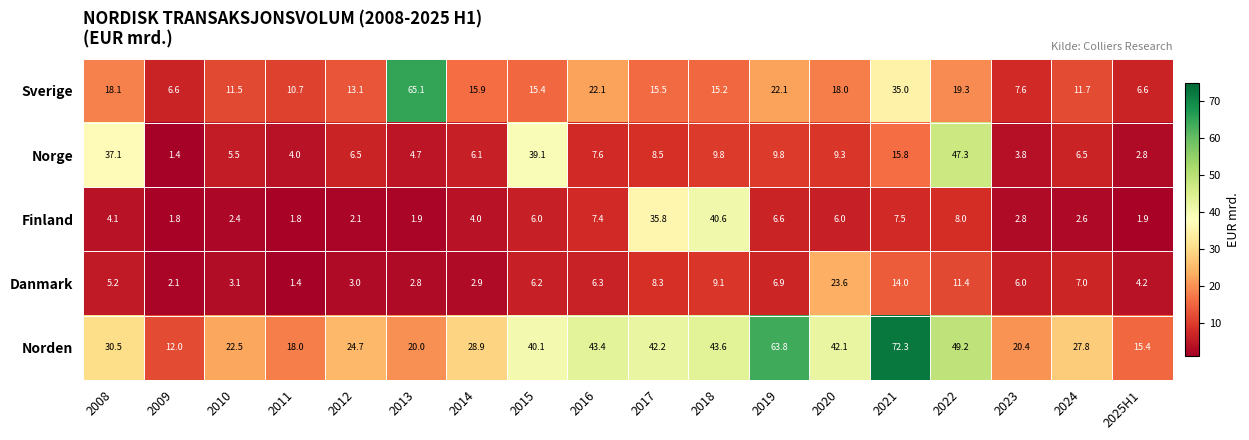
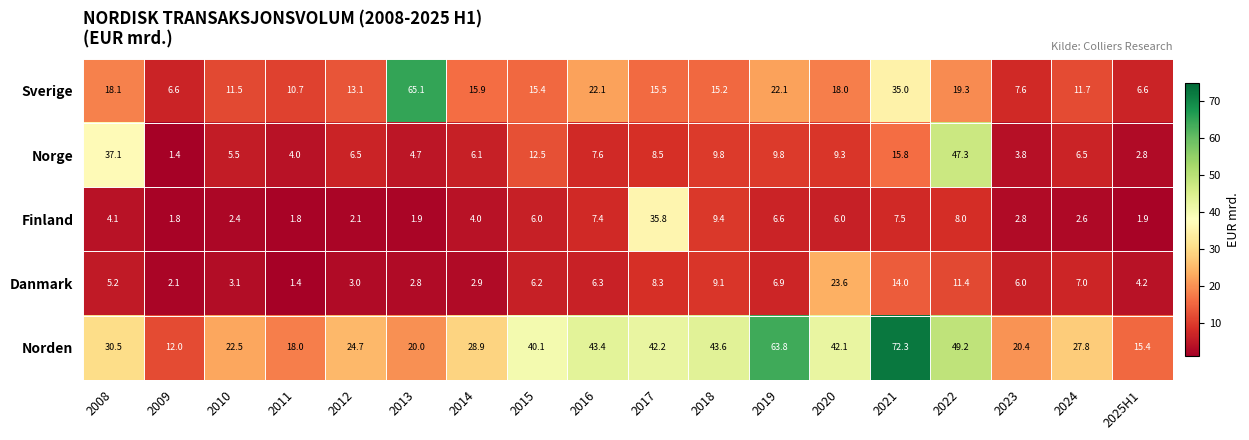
  {
    "Sverige": {
      "2008": 18.1,
      "2009": 6.6,
      "2010": 11.5,
      "2011": 10.7,
      "2012": 13.1,
      "2013": 65.1,
      "2014": 15.9,
      "2015": 15.4,
      "2016": 22.1,
      "2017": 15.5,
      "2018": 15.2,
      "2019": 22.1,
      "2020": 18.0,
      "2021": 35.0,
      "2022": 19.3,
      "2023": 7.6,
      "2024": 11.7,
      "2025H1": 6.6
    },
    "Norge": {
      "2008": 37.1,
      "2009": 1.4,
      "2010": 5.5,
      "2011": 4.0,
      "2012": 6.5,
      "2013": 4.7,
      "2014": 6.1,
-     "2015": 39.1,
+     "2015": 12.5,
      "2016": 7.6,
      "2017": 8.5,
      "2018": 9.8,
      "2019": 9.8,
      "2020": 9.3,
      "2021": 15.8,
      "2022": 47.3,
      "2023": 3.8,
      "2024": 6.5,
      "2025H1": 2.8
    },
    "Finland": {
      "2008": 4.1,
      "2009": 1.8,
      "2010": 2.4,
      "2011": 1.8,
      "2012": 2.1,
      "2013": 1.9,
      "2014": 4.0,
      "2015": 6.0,
      "2016": 7.4,
      "2017": 35.8,
-     "2018": 40.6,
+     "2018": 9.4,
      "2019": 6.6,
      "2020": 6.0,
      "2021": 7.5,
      "2022": 8.0,
      "2023": 2.8,
      "2024": 2.6,
      "2025H1": 1.9
    },
    "Danmark": {
      "2008": 5.2,
      "2009": 2.1,
      "2010": 3.1,
      "2011": 1.4,
      "2012": 3.0,
      "2013": 2.8,
      "2014": 2.9,
      "2015": 6.2,
      "2016": 6.3,
      "2017": 8.3,
      "2018": 9.1,
      "2019": 6.9,
      "2020": 23.6,
      "2021": 14.0,
      "2022": 11.4,
      "2023": 6.0,
      "2024": 7.0,
      "2025H1": 4.2
    },
    "Norden": {
      "2008": 30.5,
      "2009": 12.0,
      "2010": 22.5,
      "2011": 18.0,
      "2012": 24.7,
      "2013": 20.0,
      "2014": 28.9,
      "2015": 40.1,
      "2016": 43.4,
      "2017": 42.2,
      "2018": 43.6,
      "2019": 63.8,
      "2020": 42.1,
      "2021": 72.3,
      "2022": 49.2,
      "2023": 20.4,
      "2024": 27.8,
      "2025H1": 15.4
    }
  }
